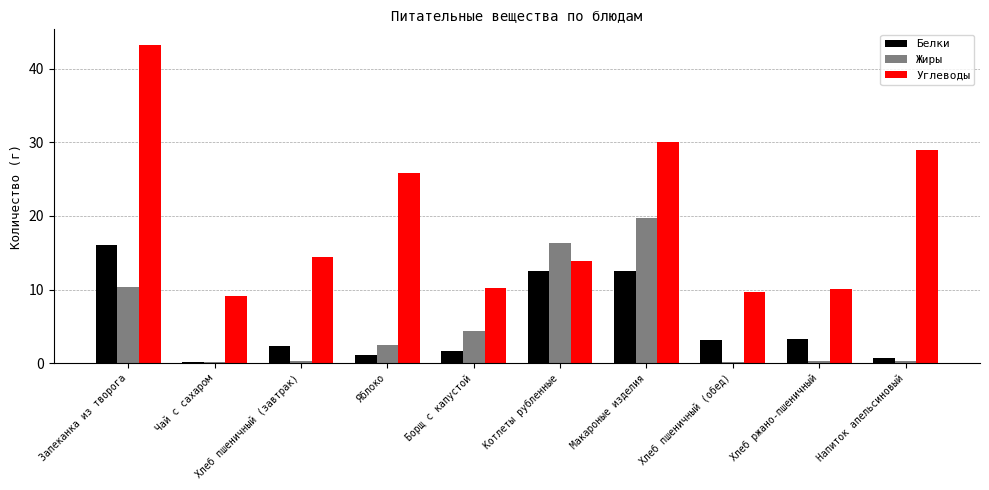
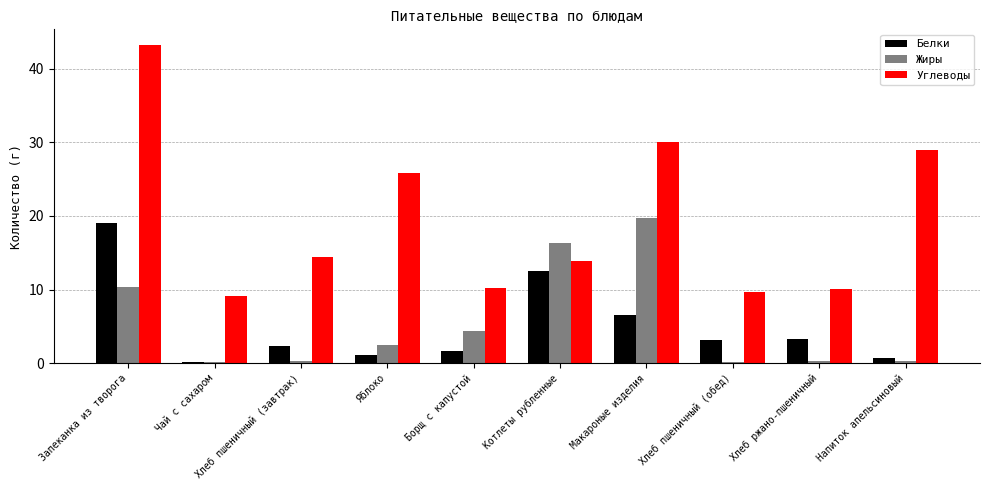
  {
    "Белки": {
-     "Запеканка из творога": 16,
+     "Запеканка из творога": 19,
      "Хлеб пшеничный (завтрак)": 2,
      "Яблоко": 1,
      "Борщ с капустой": 2,
      "Котлеты рубленные": 13,
-     "Макароные изделия": 13,
+     "Макароные изделия": 7,
      "Хлеб пшеничный (обед)": 3,
      "Хлеб ржано-пшеничный": 3,
      "Напиток апельсиновый": 1
    },
    "Жиры": {
      "Запеканка из творога": 10,
      "Яблоко": 2,
      "Борщ с капустой": 4,
      "Котлеты рубленные": 16,
      "Макароные изделия": 20,
      "Хлеб ржано-пшеничный": 0
    },
    "Углеводы": {
      "Запеканка из творога": 43,
      "Чай с сахаром": 9,
      "Хлеб пшеничный (завтрак)": 14,
      "Яблоко": 26,
      "Борщ с капустой": 10,
      "Котлеты рубленные": 14,
      "Макароные изделия": 30,
      "Хлеб пшеничный (обед)": 10,
      "Хлеб ржано-пшеничный": 10,
      "Напиток апельсиновый": 29
    }
  }
